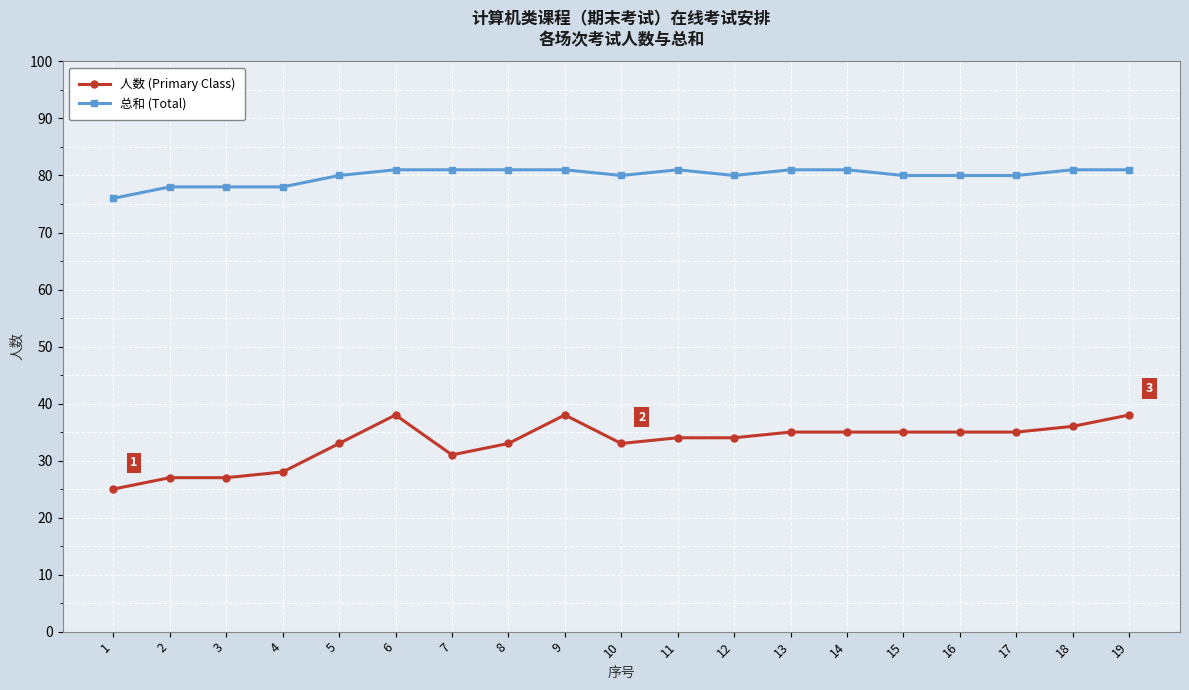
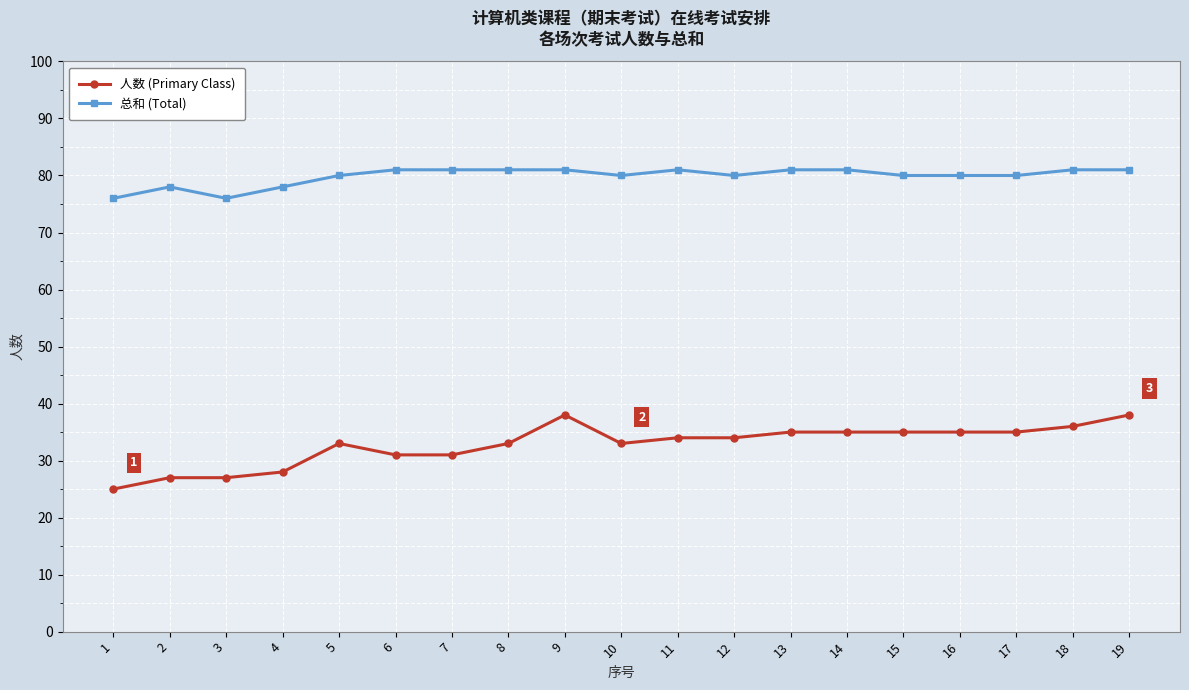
  {
    "人数 (Primary Class)": {
      "1": 25,
      "2": 27,
      "3": 27,
      "4": 28,
      "5": 33,
-     "6": 38,
+     "6": 31,
      "7": 31,
      "8": 33,
      "9": 38,
      "10": 33,
      "11": 34,
      "12": 34,
      "13": 35,
      "14": 35,
      "15": 35,
      "16": 35,
      "17": 35,
      "18": 36,
      "19": 38
    },
    "总和 (Total)": {
      "1": 76,
      "2": 78,
-     "3": 78,
+     "3": 76,
      "4": 78,
      "5": 80,
      "6": 81,
      "7": 81,
      "8": 81,
      "9": 81,
      "10": 80,
      "11": 81,
      "12": 80,
      "13": 81,
      "14": 81,
      "15": 80,
      "16": 80,
      "17": 80,
      "18": 81,
      "19": 81
    }
  }
